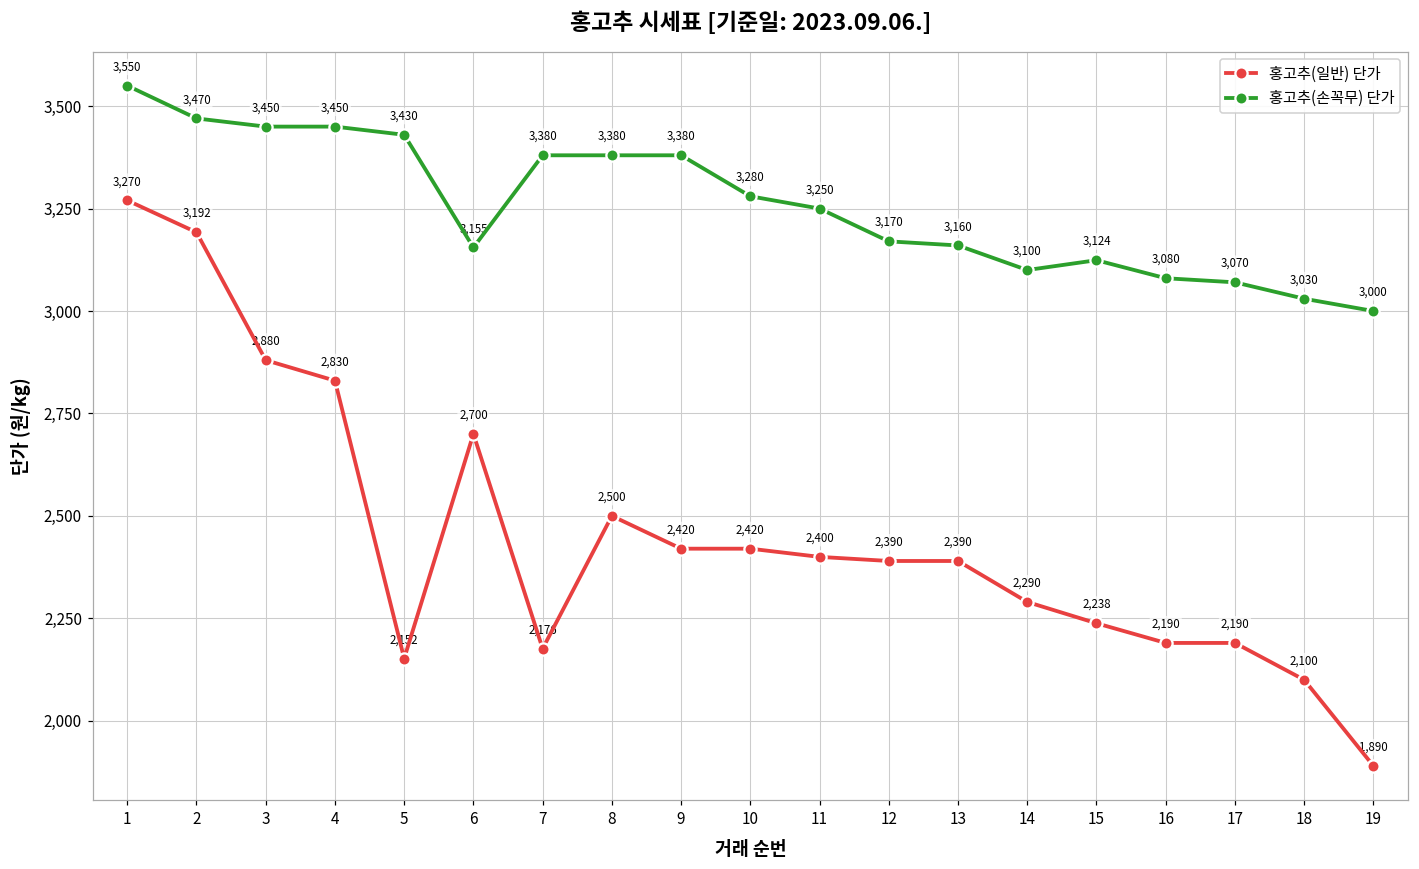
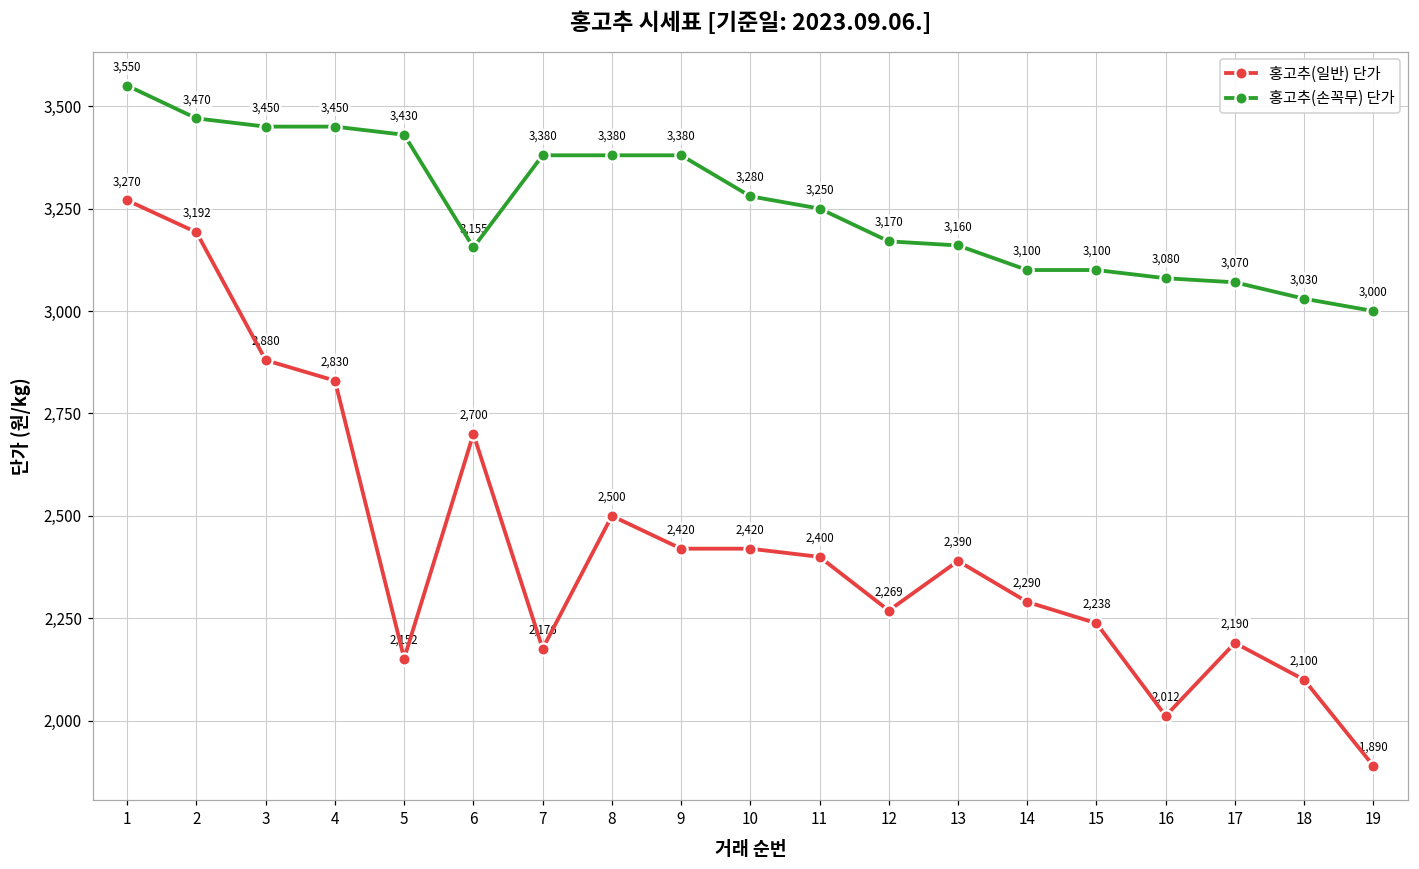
  {
    "홍고추(일반) 단가": {
-     "12": "2,390",
-     "16": "2,190"
+     "12": "2,269",
+     "16": "2,012"
    },
    "홍고추(손꼭무) 단가": {
-     "15": "3,124"
+     "15": "3,100"
    }
  }
